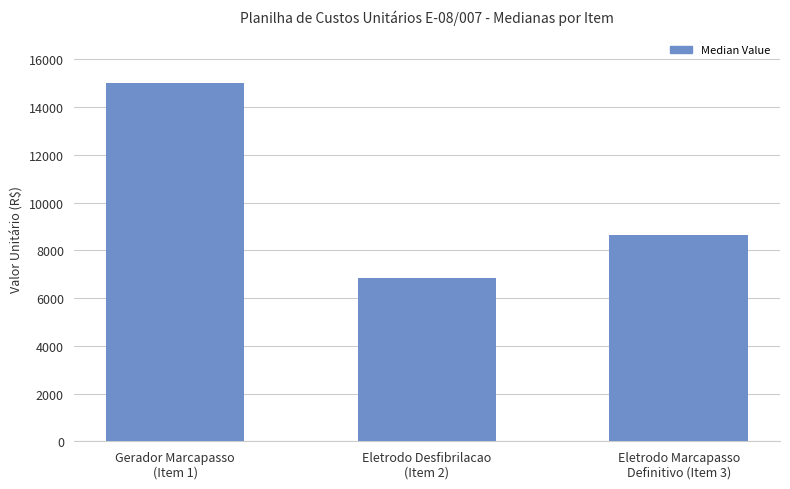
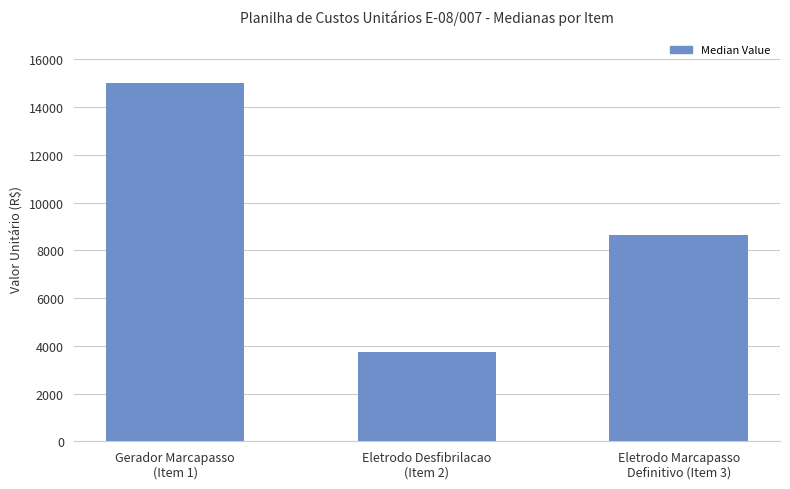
  {
    "Gerador Marcapasso (Item 1)": 15000,
-   "Eletrodo Desfibrilacao (Item 2)": 6900,
+   "Eletrodo Desfibrilacao (Item 2)": 3800,
    "Eletrodo Marcapasso Definitivo (Item 3)": 8600
  }
